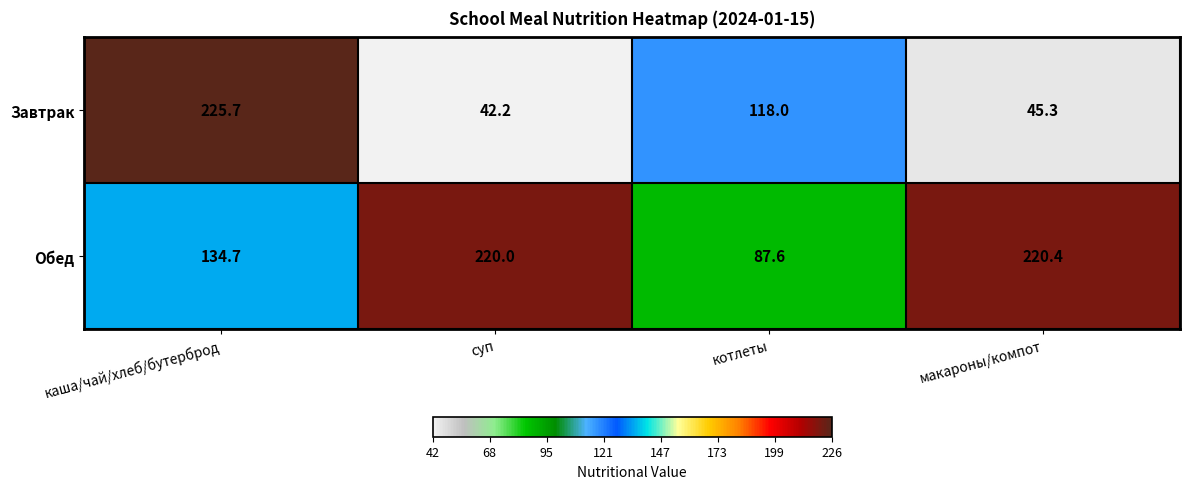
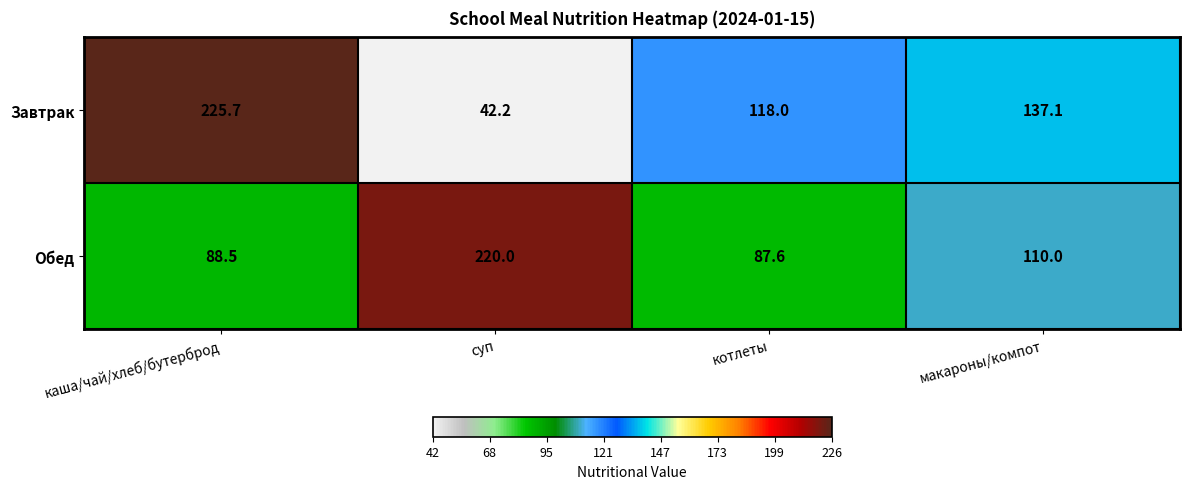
  {
    "Завтрак": {
      "каша/чай/хлеб/бутерброд": 225.7,
      "суп": 42.2,
      "котлеты": 118.0,
-     "макароны/компот": 45.3
+     "макароны/компот": 137.1
    },
    "Обед": {
-     "каша/чай/хлеб/бутерброд": 134.7,
+     "каша/чай/хлеб/бутерброд": 88.5,
      "суп": 220.0,
      "котлеты": 87.6,
-     "макароны/компот": 220.4
+     "макароны/компот": 110.0
    }
  }
